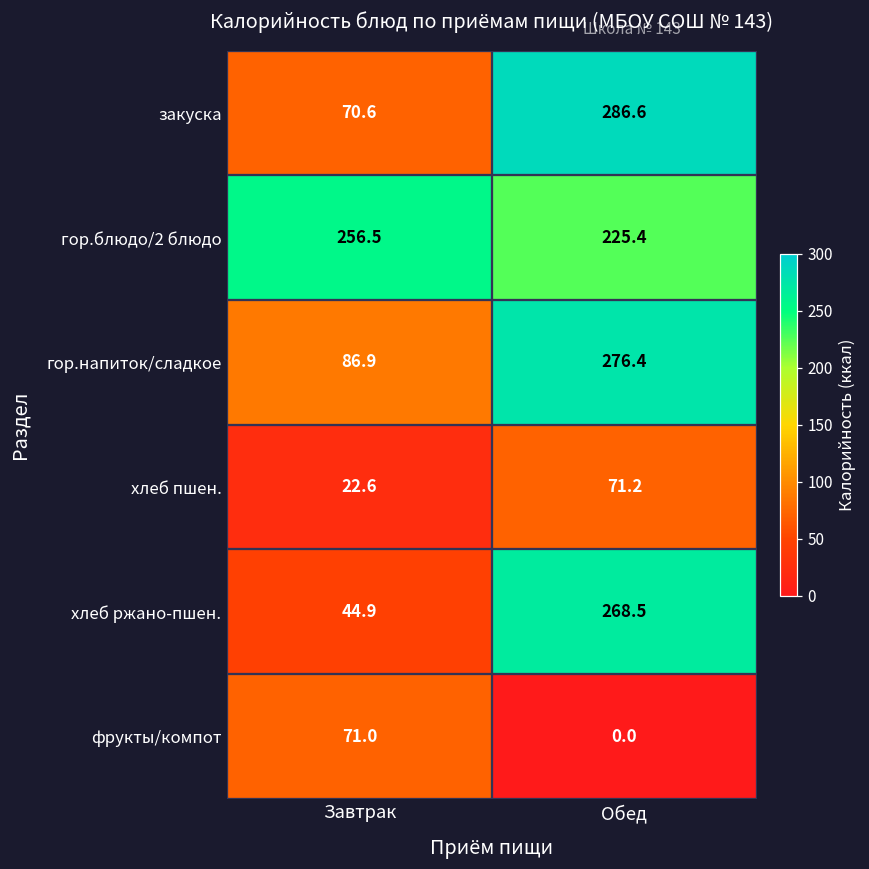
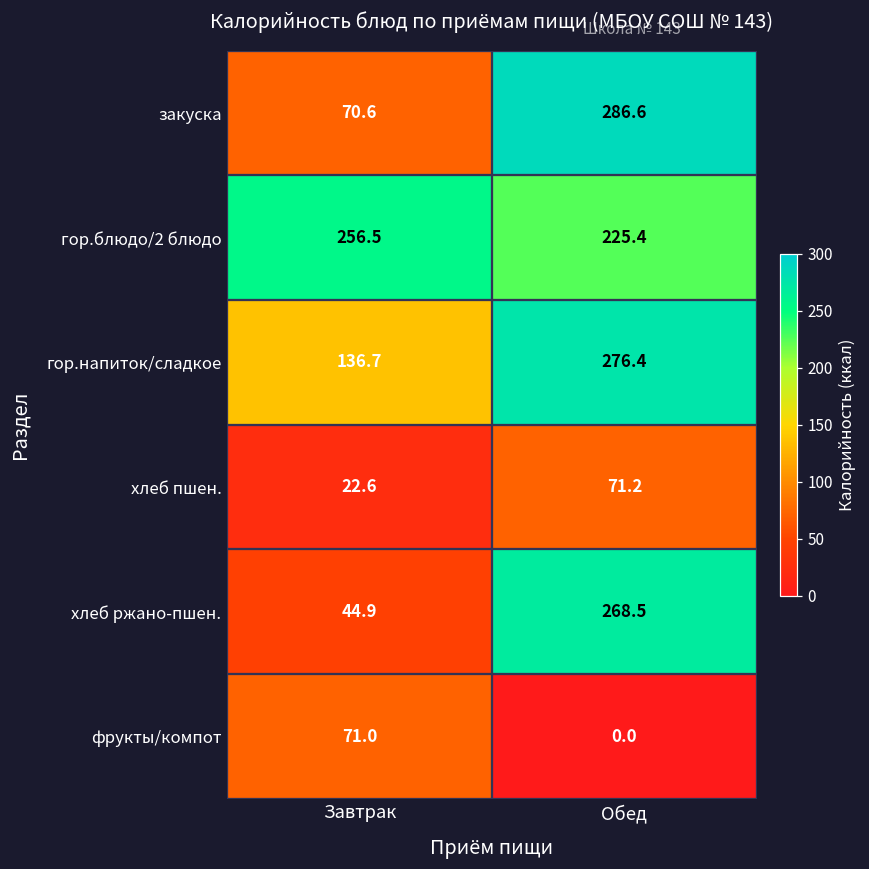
  {
    "закуска": {
      "Завтрак": 70.6,
      "Обед": 286.6
    },
    "гор.блюдо/2 блюдо": {
      "Завтрак": 256.5,
      "Обед": 225.4
    },
    "гор.напиток/сладкое": {
-     "Завтрак": 86.9,
+     "Завтрак": 136.7,
      "Обед": 276.4
    },
    "хлеб пшен.": {
      "Завтрак": 22.6,
      "Обед": 71.2
    },
    "хлеб ржано-пшен.": {
      "Завтрак": 44.9,
      "Обед": 268.5
    },
    "фрукты/компот": {
      "Завтрак": 71.0,
      "Обед": 0.0
    }
  }
